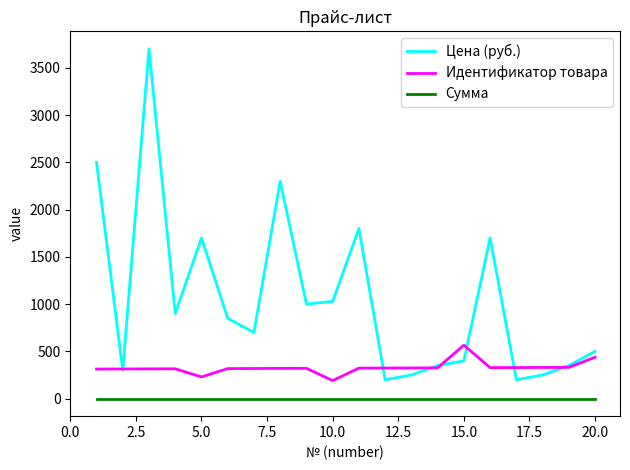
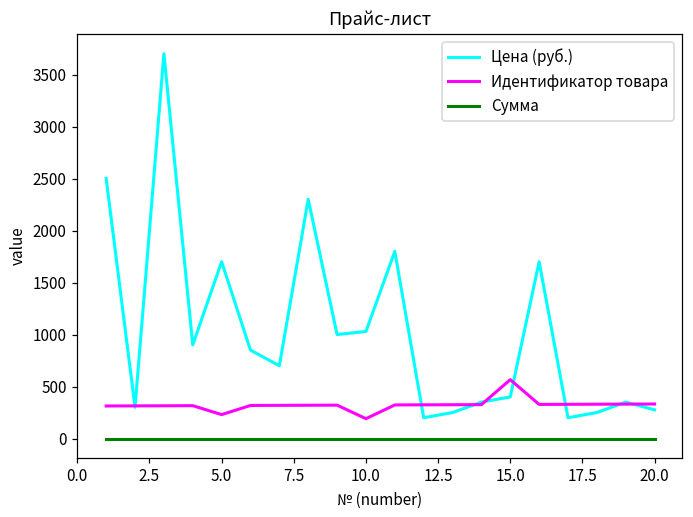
  {
    "Цена (руб.)": {
      "5.0": 1700,
      "10.0": 1000,
      "15.0": 400,
-     "20.0": 500
+     "20.0": 300
    },
    "Идентификатор товара": {
      "5.0": 200,
      "10.0": 200,
      "15.0": 600,
-     "20.0": 400
+     "20.0": 300
    },
    "Сумма": {
      "5.0": 0,
      "10.0": 0,
      "15.0": 0,
      "20.0": 0
    }
  }
